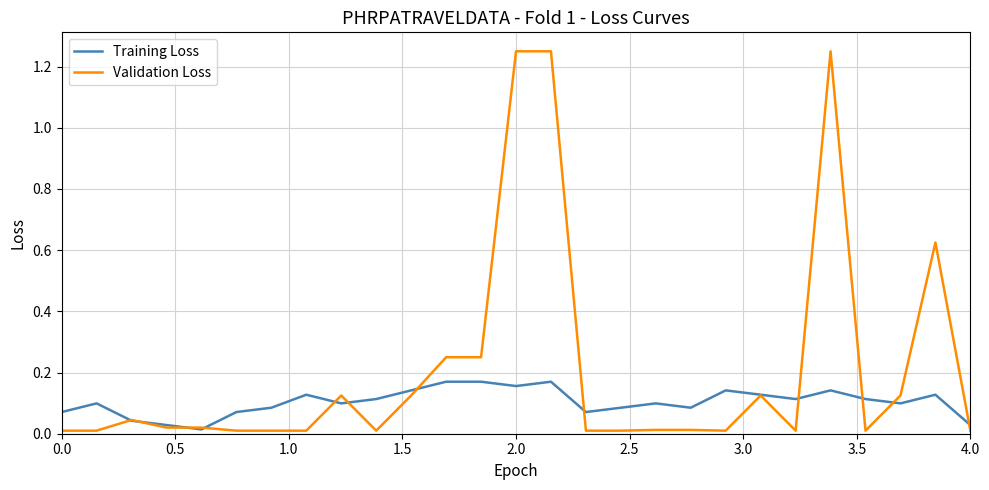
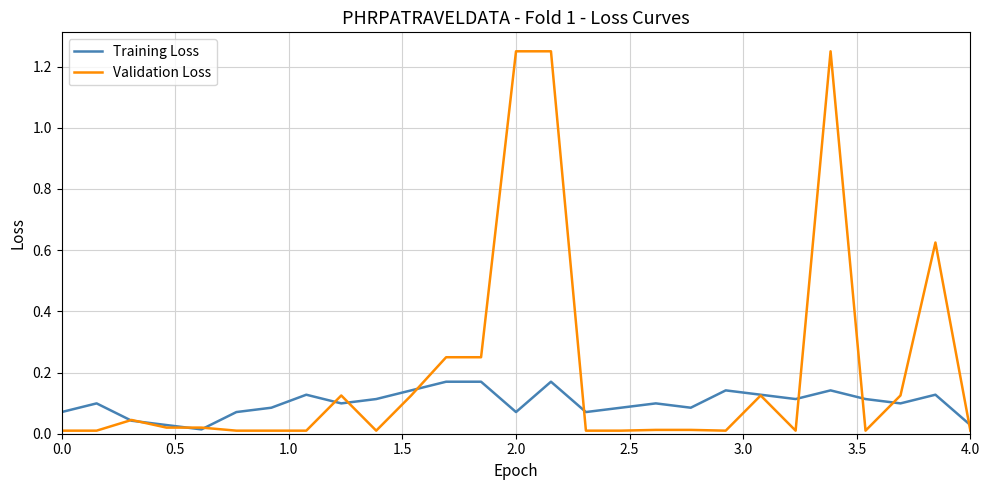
  {
    "Training Loss": {
      "0.0": 0.07,
-     "2.0": 0.16,
+     "2.0": 0.07,
      "4.0": 0.03
    },
    "Validation Loss": {
      "0.0": 0.01,
      "2.0": 1.25,
      "4.0": 0.01
    }
  }
